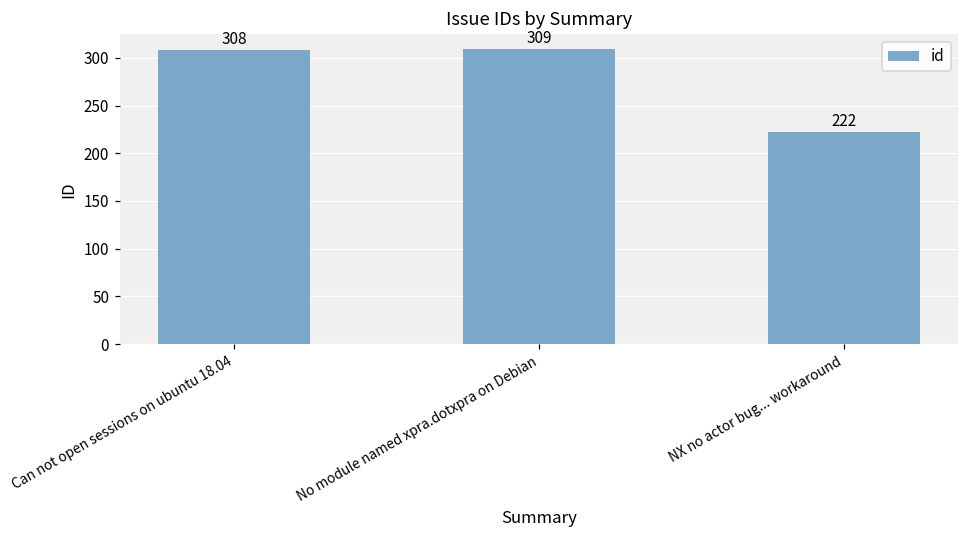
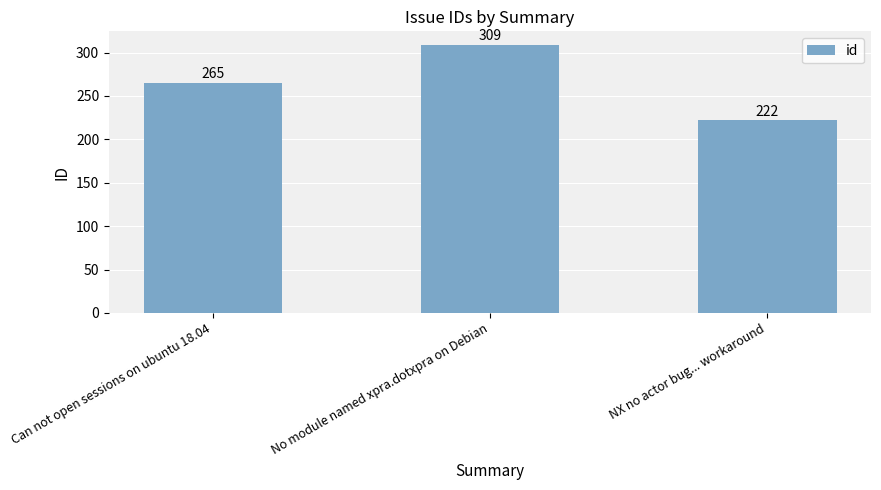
  {
-   "Can not open sessions on ubuntu 18.04": 308,
+   "Can not open sessions on ubuntu 18.04": 265,
    "No module named xpra.dotxpra on Debian": 309,
    "NX no actor bug... workaround": 222
  }
